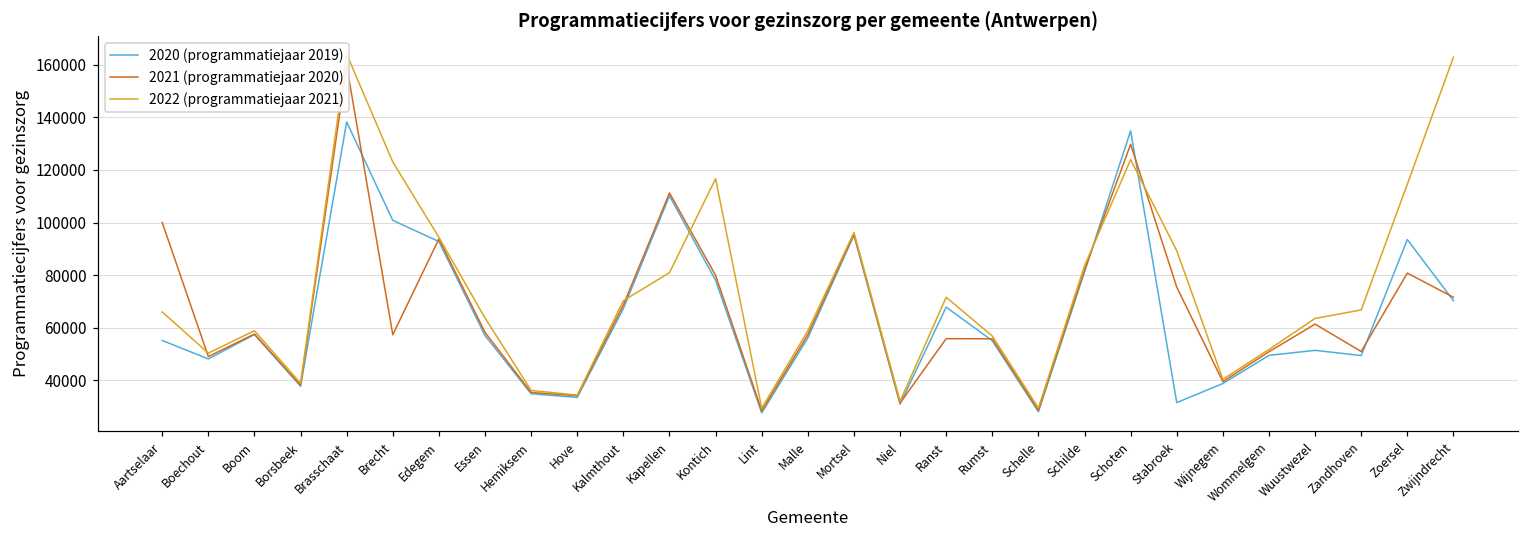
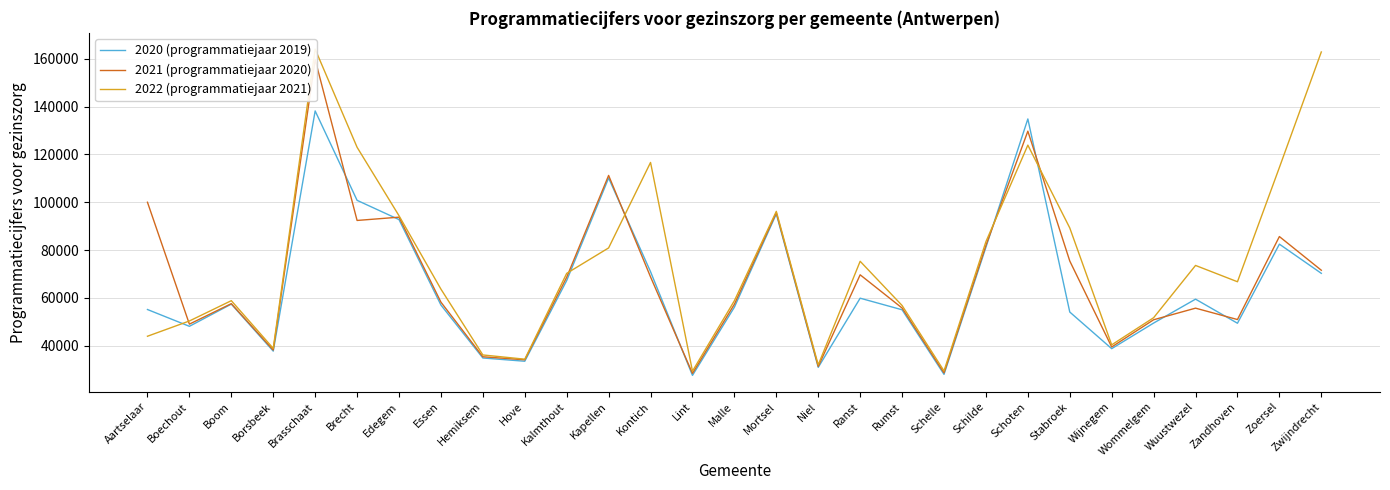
  {
    "2020 (programmatiejaar 2019)": {
      "Aartselaar": 55000,
      "Brasschaat": 138000,
      "Brecht": 101000,
      "Essen": 57000,
      "Kalmthout": 67000,
      "Kapellen": 110000,
-     "Kontich": 78000,
+     "Kontich": 71000,
      "Malle": 56000,
-     "Ranst": 68000,
+     "Ranst": 60000,
      "Schoten": 135000,
-     "Stabroek": 32000,
+     "Stabroek": 54000,
      "Wommelgem": 49000,
-     "Wuustwezel": 51000,
+     "Wuustwezel": 59000,
      "Zandhoven": 49000,
-     "Zoersel": 94000,
+     "Zoersel": 82000,
      "Zwijndrecht": 70000
    },
    "2021 (programmatiejaar 2020)": {
      "Aartselaar": 100000,
-     "Brecht": 57000,
+     "Brecht": 92000,
      "Essen": 58000,
      "Kalmthout": 69000,
      "Kapellen": 111000,
-     "Kontich": 80000,
+     "Kontich": 69000,
      "Malle": 57000,
-     "Ranst": 56000,
+     "Ranst": 70000,
      "Schoten": 130000,
      "Stabroek": 75000,
-     "Wuustwezel": 61000,
+     "Wuustwezel": 56000,
      "Zandhoven": 51000,
-     "Zoersel": 81000,
+     "Zoersel": 86000,
      "Zwijndrecht": 72000
    },
    "2022 (programmatiejaar 2021)": {
-     "Aartselaar": 66000,
+     "Aartselaar": 44000,
      "Boechout": 50000,
      "Boom": 59000,
      "Brecht": 123000,
      "Essen": 64000,
      "Kalmthout": 70000,
      "Kapellen": 81000,
      "Kontich": 117000,
      "Malle": 59000,
-     "Ranst": 72000,
+     "Ranst": 75000,
      "Schilde": 84000,
      "Schoten": 124000,
      "Stabroek": 89000,
-     "Wuustwezel": 64000,
+     "Wuustwezel": 74000,
      "Zandhoven": 67000,
      "Zoersel": 115000,
      "Zwijndrecht": 163000
    }
  }
